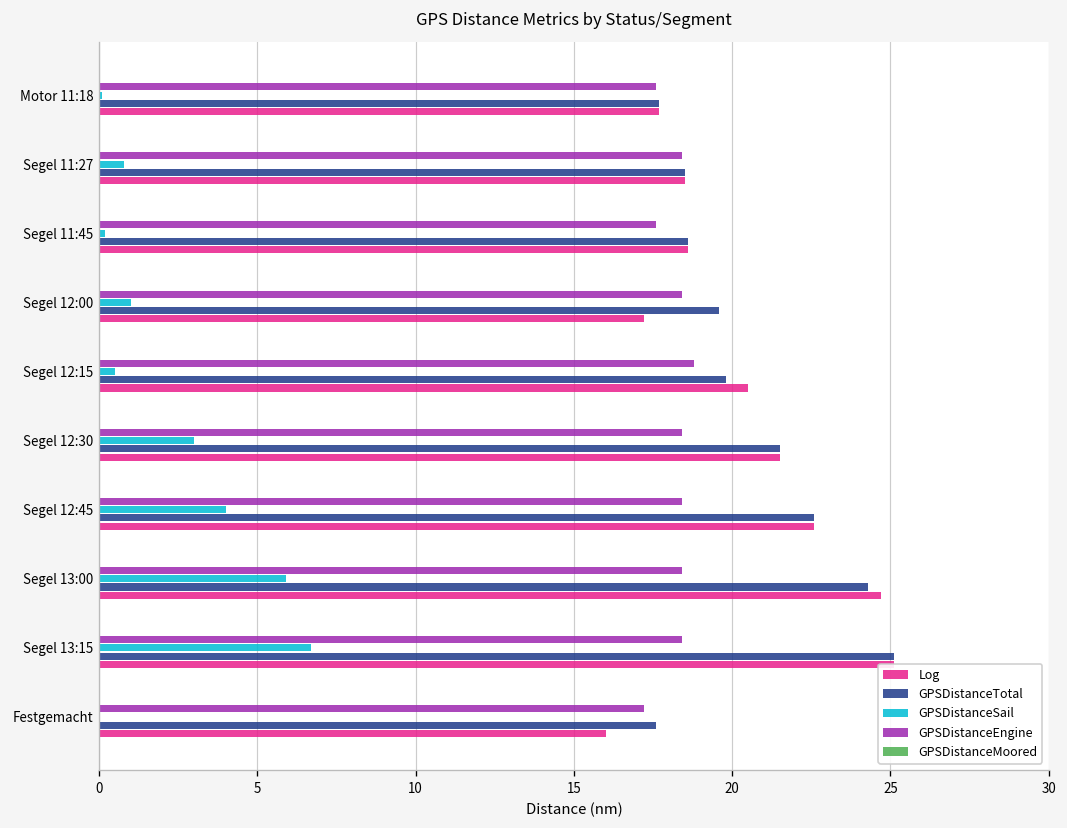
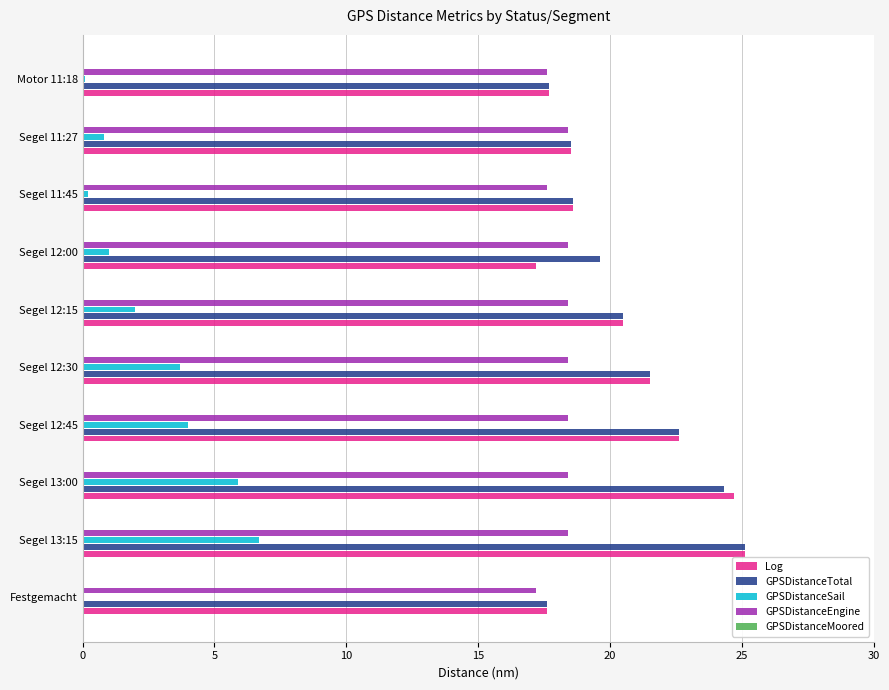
  {
    "Log": {
      "Motor 11:18": 17.7,
      "Segel 11:27": 18.5,
      "Segel 11:45": 18.6,
      "Segel 12:00": 17.2,
      "Segel 12:15": 20.5,
      "Segel 12:30": 21.5,
      "Segel 12:45": 22.6,
      "Segel 13:00": 24.7,
      "Segel 13:15": 25.1,
-     "Festgemacht": 16.0
+     "Festgemacht": 17.6
    },
    "GPSDistanceTotal": {
      "Motor 11:18": 17.7,
      "Segel 11:27": 18.5,
      "Segel 11:45": 18.6,
      "Segel 12:00": 19.6,
-     "Segel 12:15": 19.8,
+     "Segel 12:15": 20.5,
      "Segel 12:30": 21.5,
      "Segel 12:45": 22.6,
      "Segel 13:00": 24.3,
      "Segel 13:15": 25.1,
      "Festgemacht": 17.6
    },
    "GPSDistanceSail": {
      "Motor 11:18": 0.1,
      "Segel 11:27": 0.8,
      "Segel 11:45": 0.2,
      "Segel 12:00": 1.0,
-     "Segel 12:15": 0.5,
-     "Segel 12:30": 3.0,
+     "Segel 12:15": 2.0,
+     "Segel 12:30": 3.7,
      "Segel 12:45": 4.0,
      "Segel 13:00": 5.9,
      "Segel 13:15": 6.7,
      "Festgemacht": 0.0
    },
    "GPSDistanceEngine": {
      "Motor 11:18": 17.6,
      "Segel 11:27": 18.4,
      "Segel 11:45": 17.6,
      "Segel 12:00": 18.4,
-     "Segel 12:15": 18.8,
+     "Segel 12:15": 18.4,
      "Segel 12:30": 18.4,
      "Segel 12:45": 18.4,
      "Segel 13:00": 18.4,
      "Segel 13:15": 18.4,
      "Festgemacht": 17.2
    },
    "GPSDistanceMoored": {
      "Motor 11:18": 0.0,
      "Segel 11:27": 0.0,
      "Segel 11:45": 0.0,
      "Segel 12:00": 0.0,
      "Segel 12:15": 0.0,
      "Segel 12:30": 0.0,
      "Segel 12:45": 0.0,
      "Segel 13:00": 0.0,
      "Segel 13:15": 0.0,
      "Festgemacht": 0.0
    }
  }
